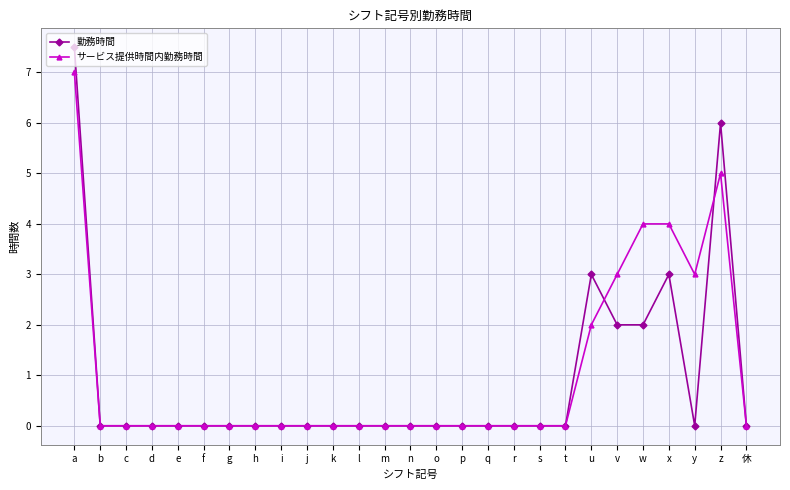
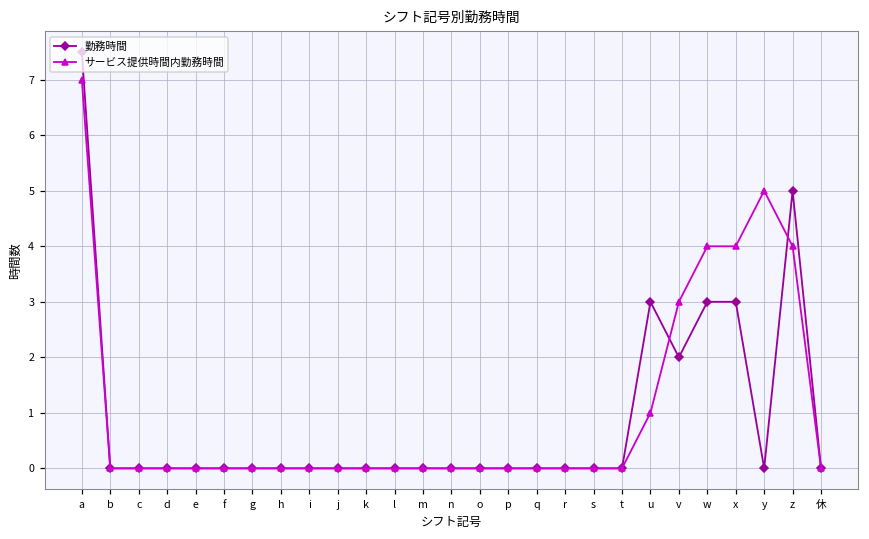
  {
    "勤務時間": {
      "u": 3,
      "v": 2,
-     "w": 2,
+     "w": 3,
      "x": 3,
      "y": 0,
-     "z": 6
+     "z": 5
    },
    "サービス提供時間内勤務時間": {
      "a": 7,
-     "u": 2,
+     "u": 1,
      "v": 3,
      "w": 4,
      "x": 4,
-     "y": 3,
-     "z": 5
+     "y": 5,
+     "z": 4
    }
  }
